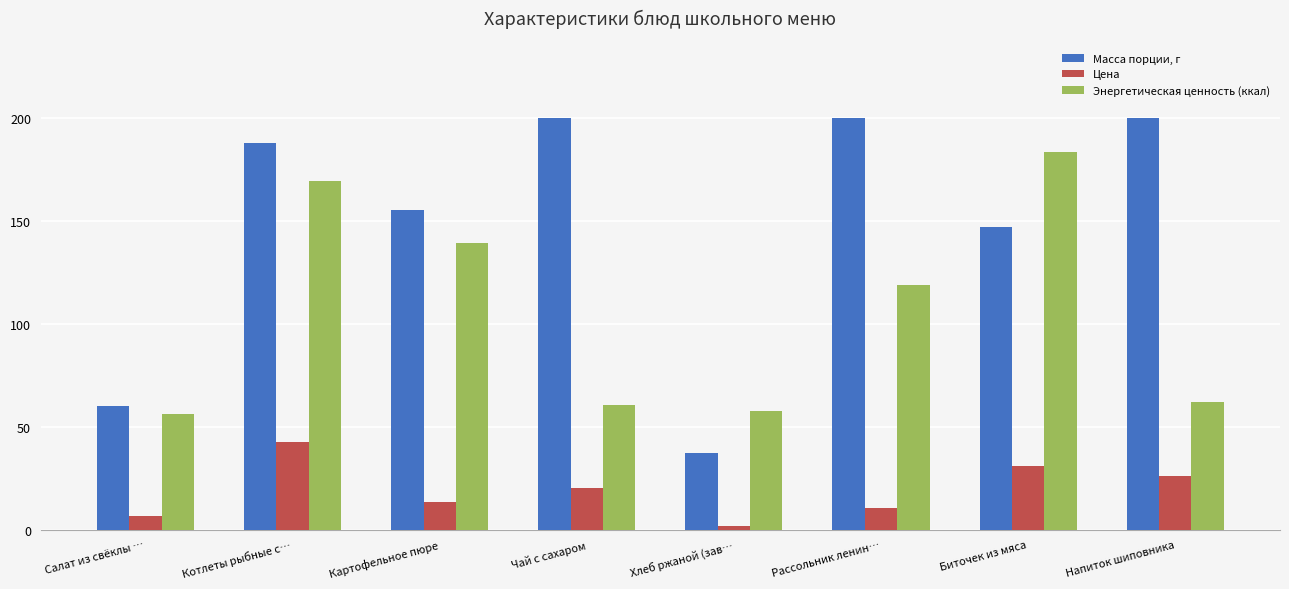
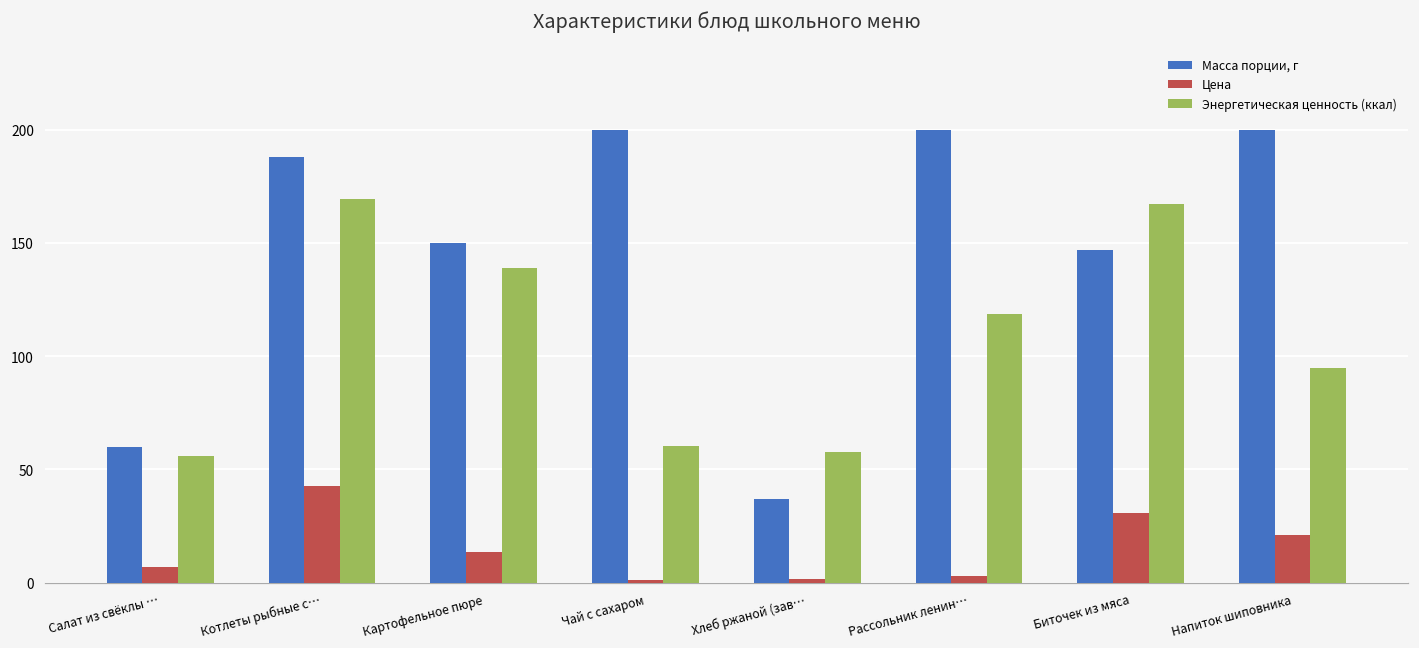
  {
    "Масса порции, г": {
      "Салат из свёклы …": 60,
      "Котлеты рыбные с…": 188,
-     "Картофельное пюре": 155,
+     "Картофельное пюре": 150,
      "Чай с сахаром": 200,
      "Хлеб ржаной (зав…": 37,
      "Рассольник ленин…": 200,
      "Биточек из мяса": 147,
      "Напиток шиповника": 200
    },
    "Цена": {
      "Салат из свёклы …": 7,
      "Котлеты рыбные с…": 43,
      "Картофельное пюре": 13,
-     "Чай с сахаром": 20,
+     "Чай с сахаром": 1,
      "Хлеб ржаной (зав…": 2,
-     "Рассольник ленин…": 10,
+     "Рассольник ленин…": 3,
      "Биточек из мяса": 31,
-     "Напиток шиповника": 26
+     "Напиток шиповника": 21
    },
    "Энергетическая ценность (ккал)": {
      "Салат из свёклы …": 56,
      "Котлеты рыбные с…": 170,
      "Картофельное пюре": 139,
      "Чай с сахаром": 60,
      "Хлеб ржаной (зав…": 58,
      "Рассольник ленин…": 119,
-     "Биточек из мяса": 183,
-     "Напиток шиповника": 62
+     "Биточек из мяса": 167,
+     "Напиток шиповника": 95
    }
  }
